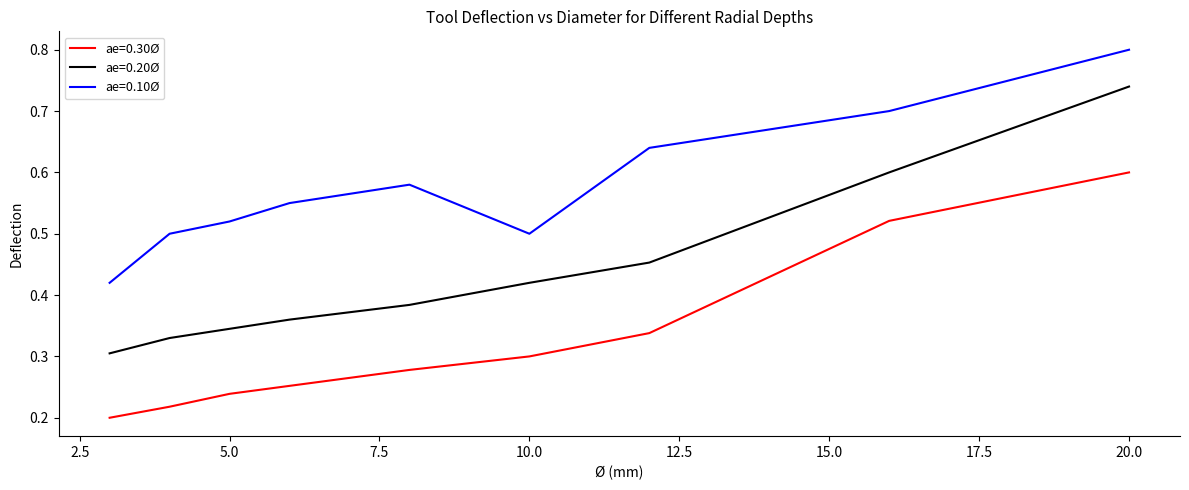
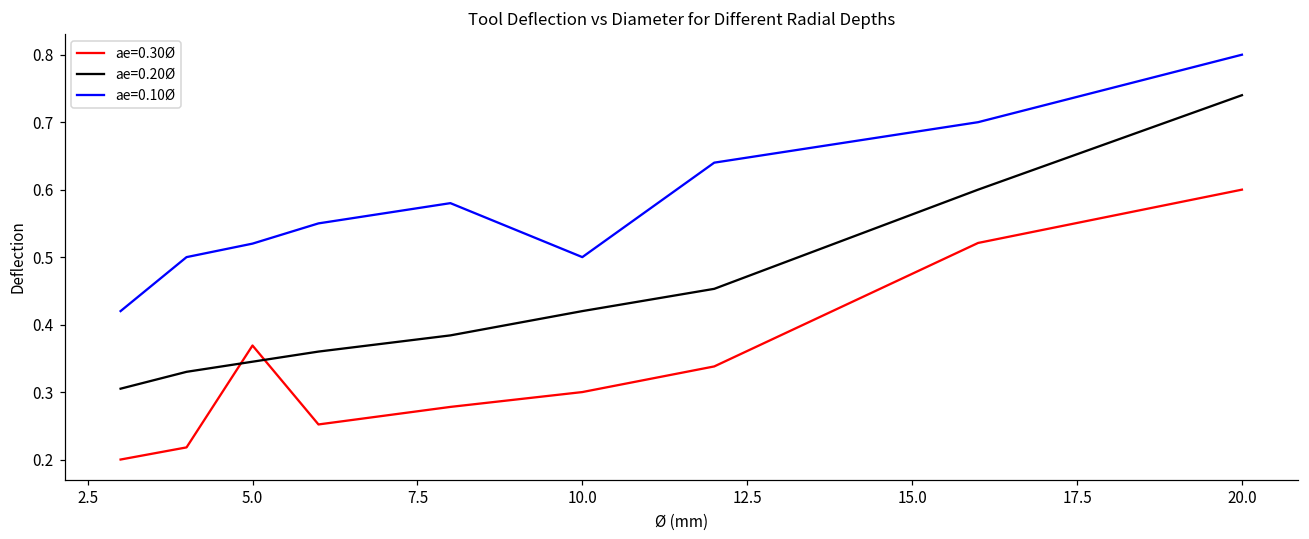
  {
    "ae=0.30Ø": {
-     "5.0": 0.24,
+     "5.0": 0.37,
      "10.0": 0.30,
      "20.0": 0.60
    },
    "ae=0.20Ø": {
      "5.0": 0.35,
      "10.0": 0.42,
      "20.0": 0.74
    },
    "ae=0.10Ø": {
      "5.0": 0.52,
      "10.0": 0.50,
      "20.0": 0.80
    }
  }
